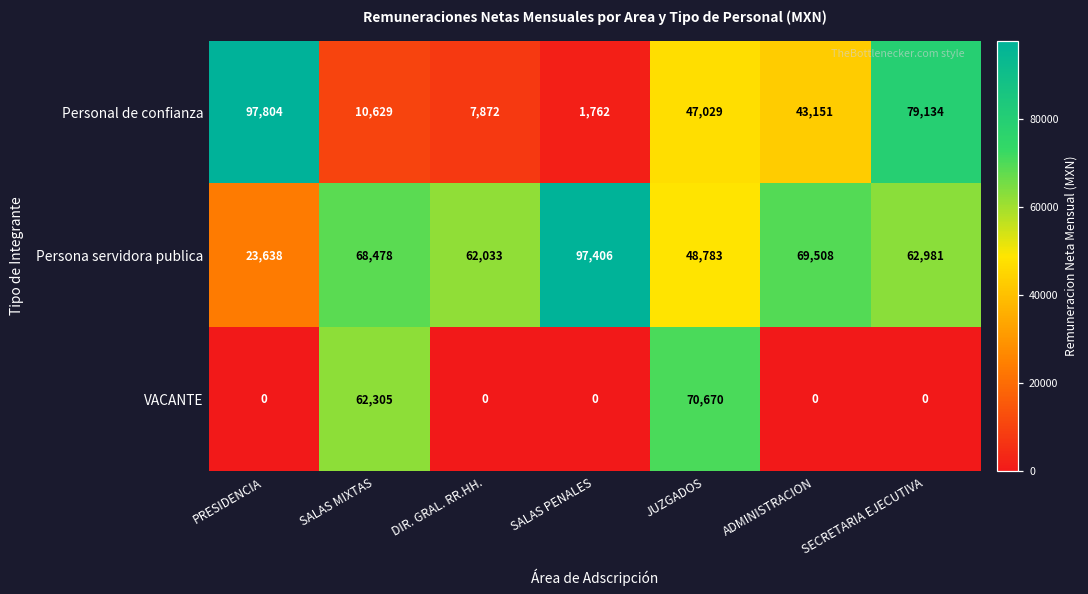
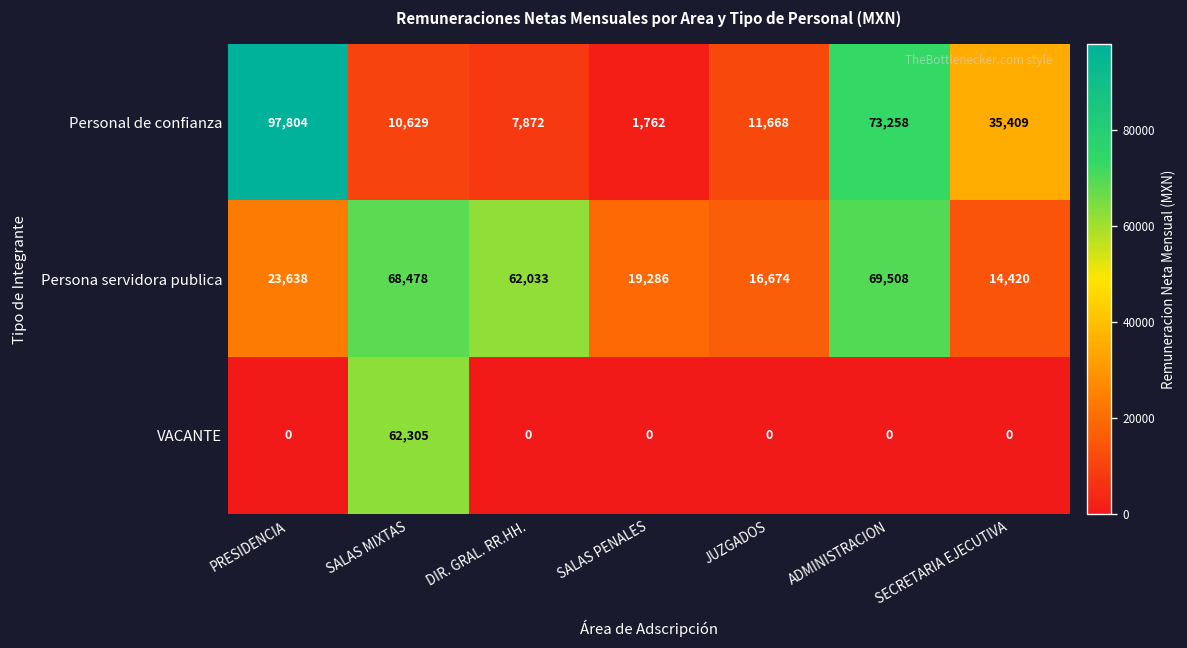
  {
    "Personal de confianza": {
      "PRESIDENCIA": "97,804",
      "SALAS MIXTAS": "10,629",
      "DIR. GRAL. RR.HH.": "7,872",
      "SALAS PENALES": "1,762",
-     "JUZGADOS": "47,029",
-     "ADMINISTRACION": "43,151",
-     "SECRETARIA EJECUTIVA": "79,134"
+     "JUZGADOS": "11,668",
+     "ADMINISTRACION": "73,258",
+     "SECRETARIA EJECUTIVA": "35,409"
    },
    "Persona servidora publica": {
      "PRESIDENCIA": "23,638",
      "SALAS MIXTAS": "68,478",
      "DIR. GRAL. RR.HH.": "62,033",
-     "SALAS PENALES": "97,406",
-     "JUZGADOS": "48,783",
+     "SALAS PENALES": "19,286",
+     "JUZGADOS": "16,674",
      "ADMINISTRACION": "69,508",
-     "SECRETARIA EJECUTIVA": "62,981"
+     "SECRETARIA EJECUTIVA": "14,420"
    },
    "VACANTE": {
      "PRESIDENCIA": "0",
      "SALAS MIXTAS": "62,305",
      "DIR. GRAL. RR.HH.": "0",
      "SALAS PENALES": "0",
-     "JUZGADOS": "70,670",
+     "JUZGADOS": "0",
      "ADMINISTRACION": "0",
      "SECRETARIA EJECUTIVA": "0"
    }
  }
